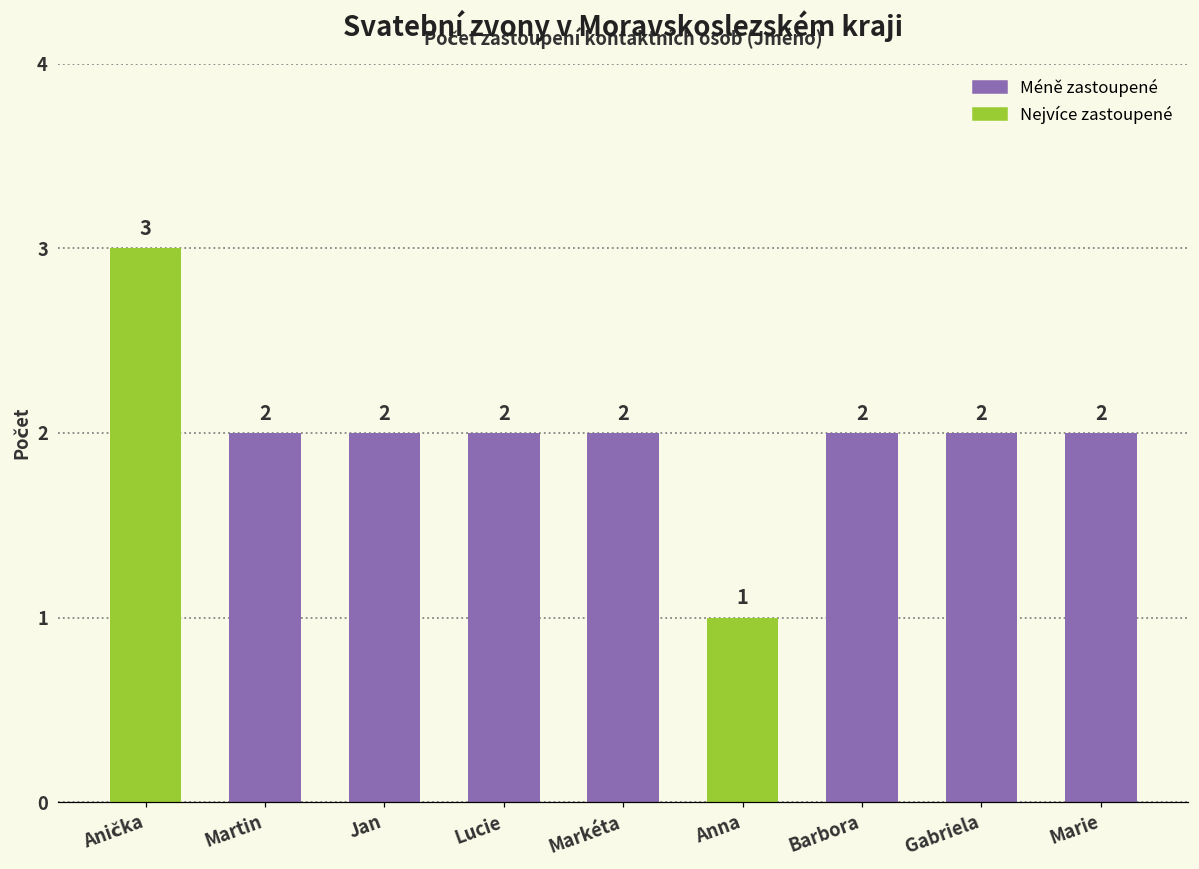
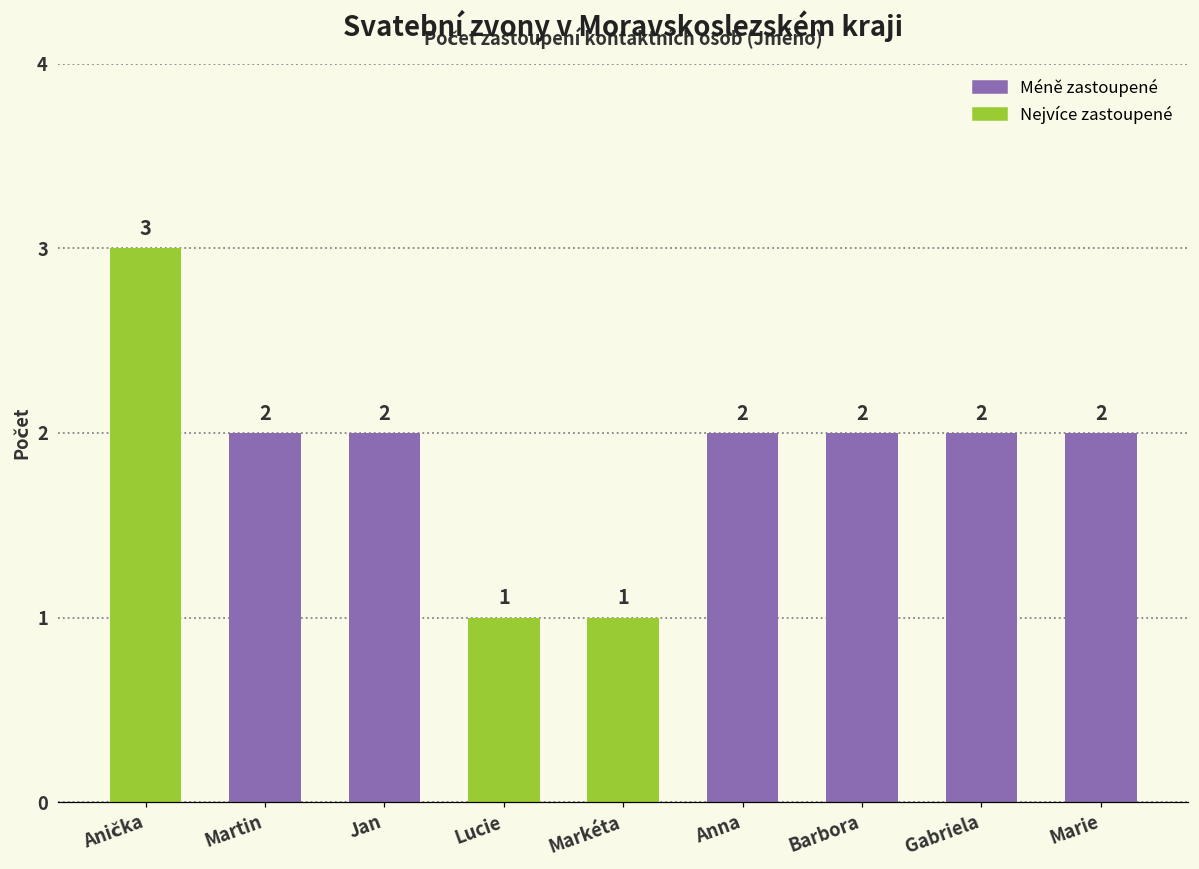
  {
    "Anička": 3,
    "Martin": 2,
    "Jan": 2,
-   "Lucie": 2,
-   "Markéta": 2,
-   "Anna": 1,
+   "Lucie": 1,
+   "Markéta": 1,
+   "Anna": 2,
    "Barbora": 2,
    "Gabriela": 2,
    "Marie": 2
  }
